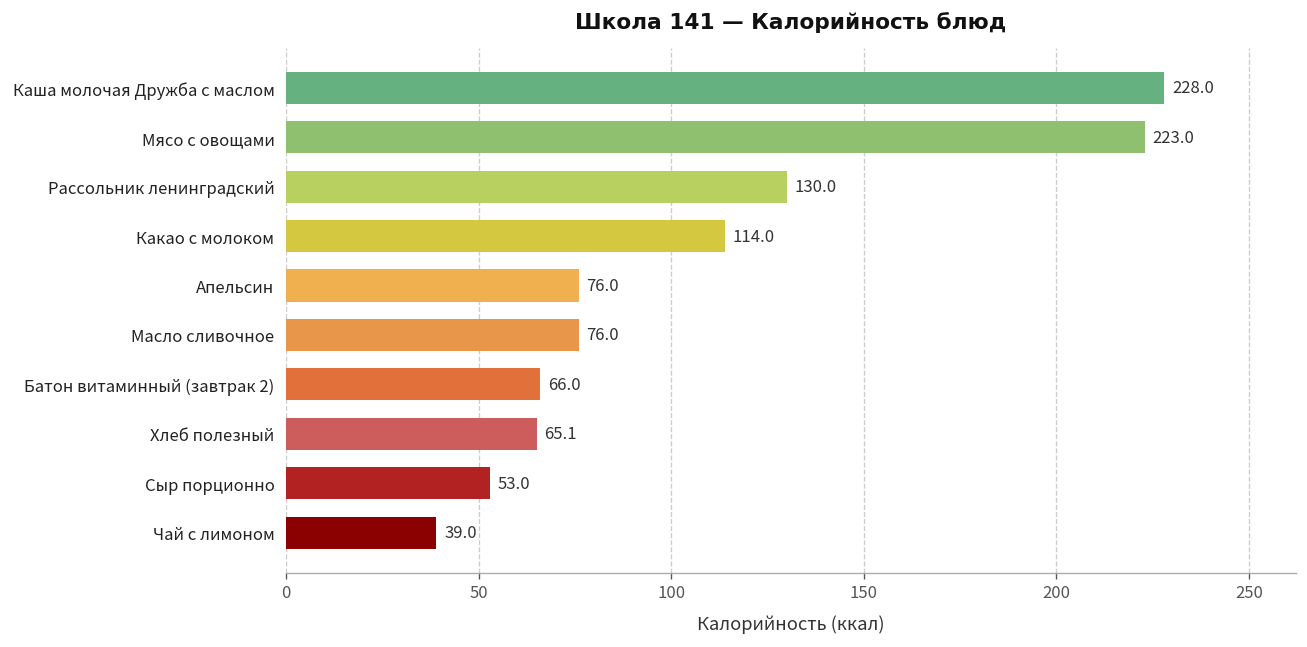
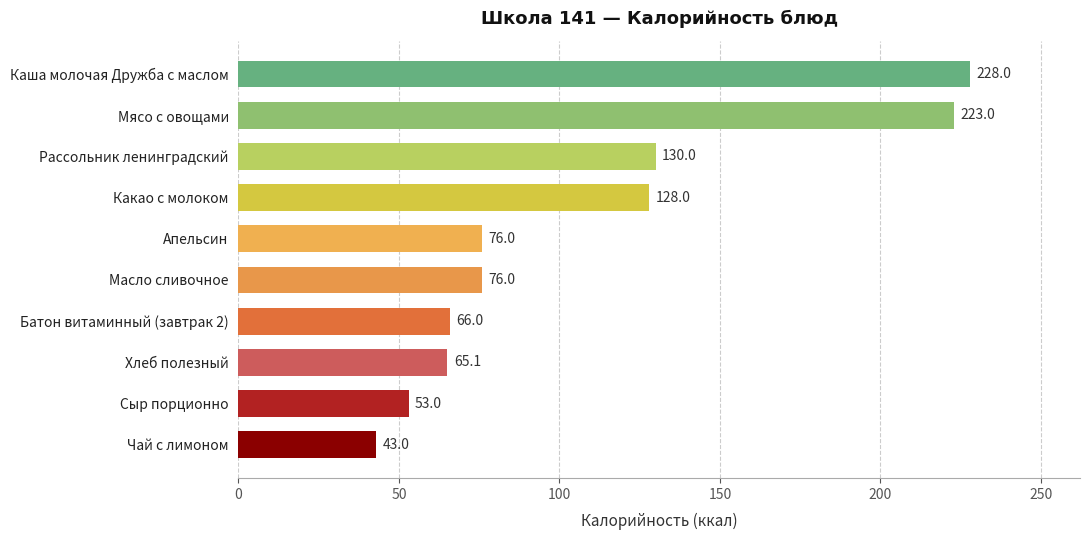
  {
    "Каша молочая Дружба с маслом": 228.0,
    "Мясо с овощами": 223.0,
    "Рассольник ленинградский": 130.0,
-   "Какао с молоком": 114.0,
+   "Какао с молоком": 128.0,
    "Апельсин": 76.0,
    "Масло сливочное": 76.0,
    "Батон витаминный (завтрак 2)": 66.0,
    "Хлеб полезный": 65.1,
    "Сыр порционно": 53.0,
-   "Чай с лимоном": 39.0
+   "Чай с лимоном": 43.0
  }
